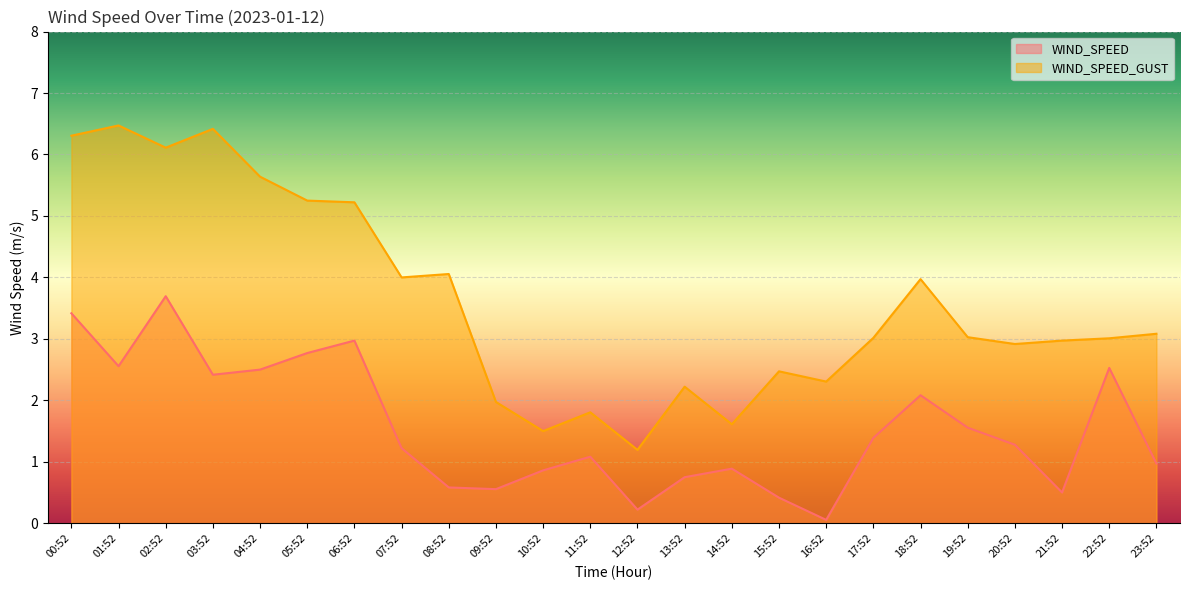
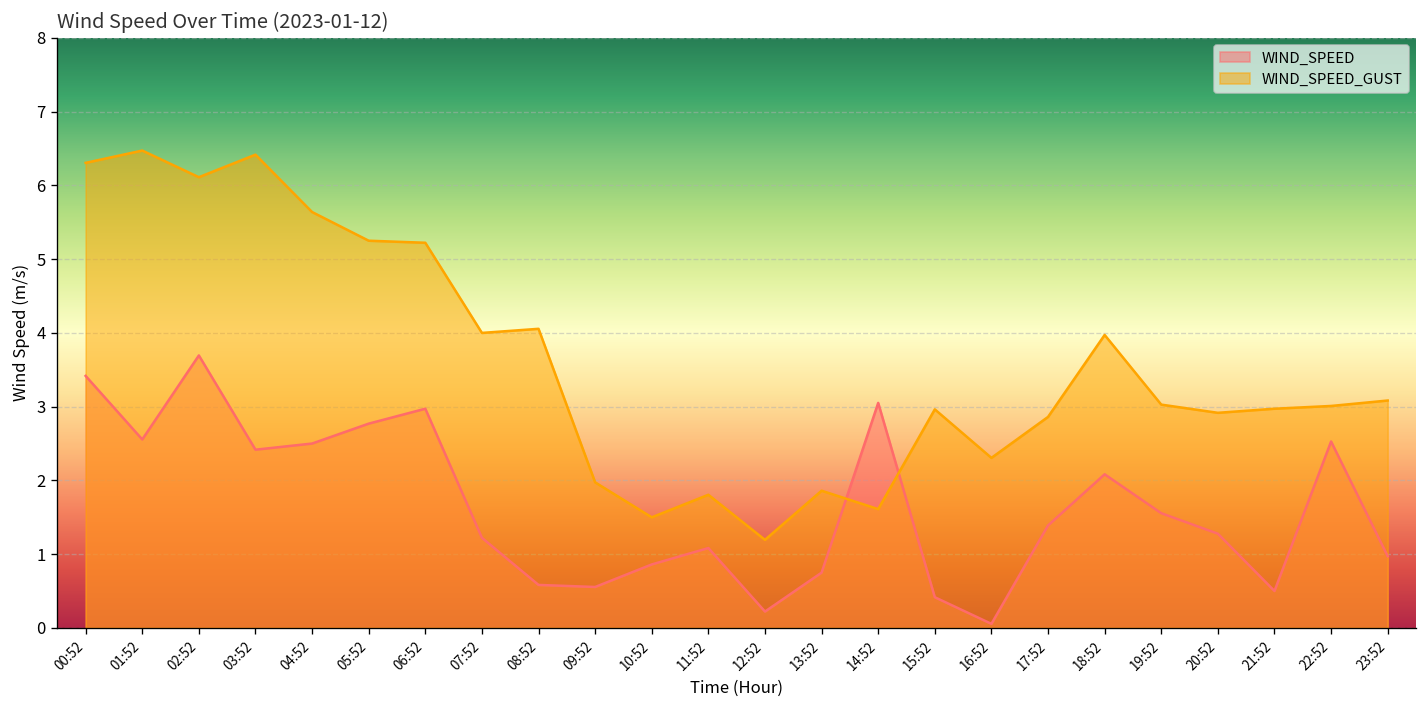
  {
    "WIND_SPEED": {
      "00:52": 3.4,
      "01:52": 2.6,
      "02:52": 3.7,
      "03:52": 2.4,
      "04:52": 2.5,
      "05:52": 2.8,
      "06:52": 3.0,
      "07:52": 1.2,
      "08:52": 0.6,
      "09:52": 0.6,
      "10:52": 0.9,
      "11:52": 1.1,
      "12:52": 0.2,
      "13:52": 0.8,
-     "14:52": 0.9,
+     "14:52": 3.1,
      "15:52": 0.4,
      "16:52": 0.1,
      "17:52": 1.4,
      "18:52": 2.1,
      "19:52": 1.6,
      "20:52": 1.3,
      "21:52": 0.5,
      "22:52": 2.5,
      "23:52": 1.0
    },
    "WIND_SPEED_GUST": {
      "00:52": 6.3,
      "01:52": 6.5,
      "02:52": 6.1,
      "03:52": 6.4,
      "04:52": 5.6,
      "05:52": 5.2,
      "06:52": 5.2,
      "07:52": 4.0,
      "08:52": 4.1,
      "09:52": 2.0,
      "10:52": 1.5,
      "11:52": 1.8,
      "12:52": 1.2,
-     "13:52": 2.2,
+     "13:52": 1.9,
      "14:52": 1.6,
-     "15:52": 2.5,
+     "15:52": 3.0,
      "16:52": 2.3,
-     "17:52": 3.0,
+     "17:52": 2.9,
      "18:52": 4.0,
      "19:52": 3.0,
      "20:52": 2.9,
      "21:52": 3.0,
      "22:52": 3.0,
      "23:52": 3.1
    }
  }
